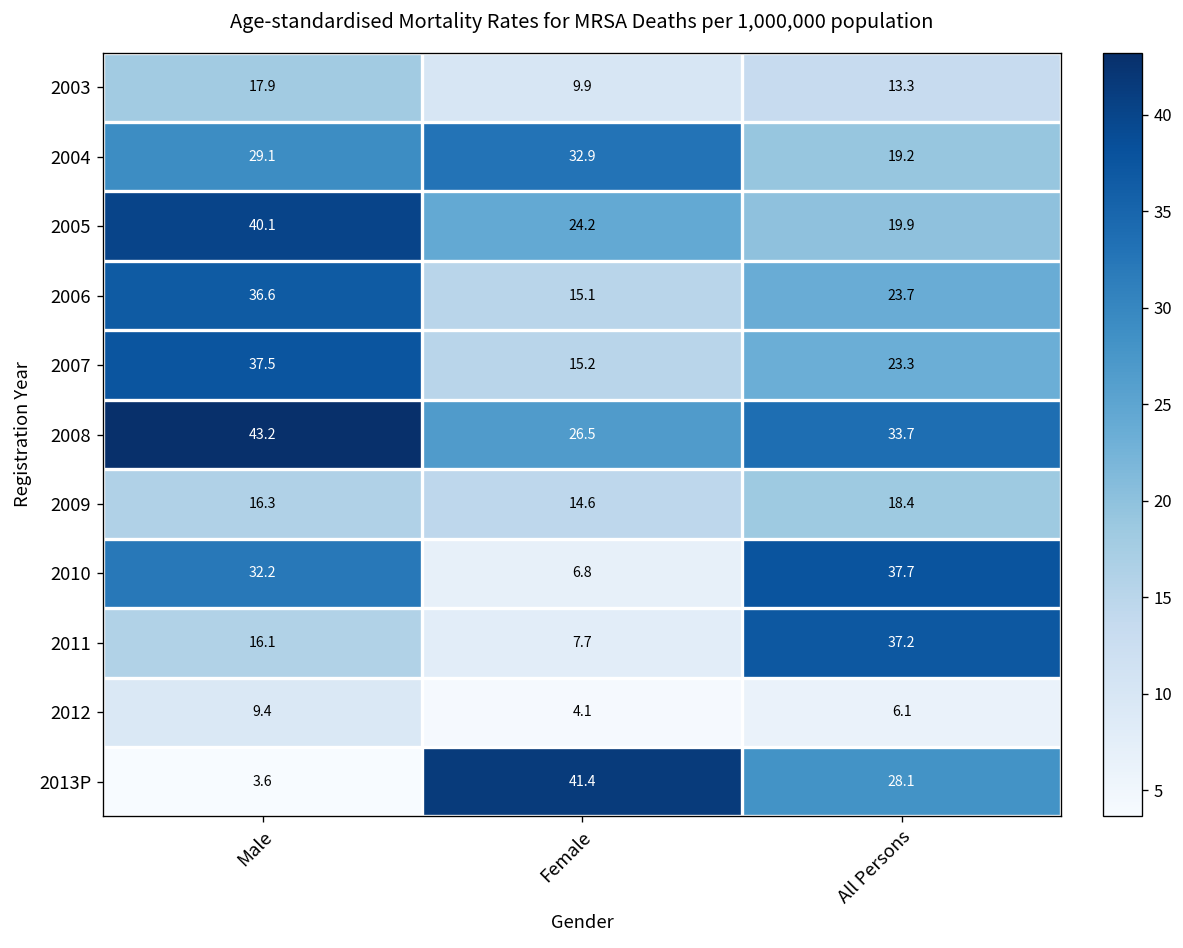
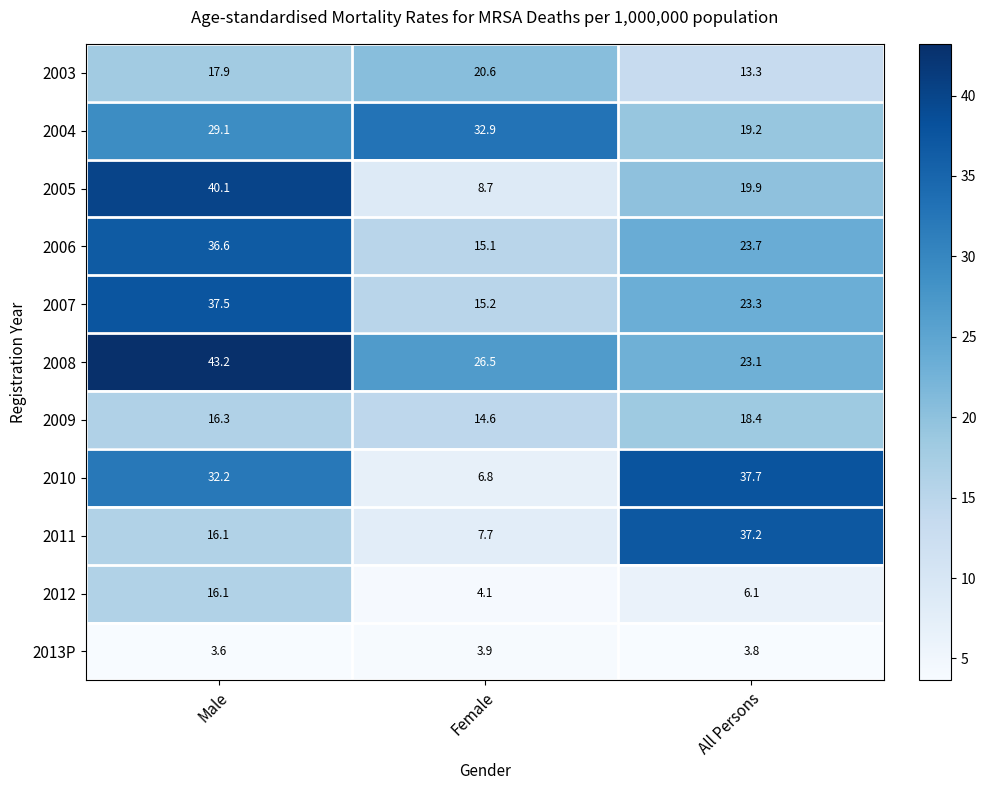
  {
    "2003": {
      "Male": 17.9,
-     "Female": 9.9,
+     "Female": 20.6,
      "All Persons": 13.3
    },
    "2004": {
      "Male": 29.1,
      "Female": 32.9,
      "All Persons": 19.2
    },
    "2005": {
      "Male": 40.1,
-     "Female": 24.2,
+     "Female": 8.7,
      "All Persons": 19.9
    },
    "2006": {
      "Male": 36.6,
      "Female": 15.1,
      "All Persons": 23.7
    },
    "2007": {
      "Male": 37.5,
      "Female": 15.2,
      "All Persons": 23.3
    },
    "2008": {
      "Male": 43.2,
      "Female": 26.5,
-     "All Persons": 33.7
+     "All Persons": 23.1
    },
    "2009": {
      "Male": 16.3,
      "Female": 14.6,
      "All Persons": 18.4
    },
    "2010": {
      "Male": 32.2,
      "Female": 6.8,
      "All Persons": 37.7
    },
    "2011": {
      "Male": 16.1,
      "Female": 7.7,
      "All Persons": 37.2
    },
    "2012": {
-     "Male": 9.4,
+     "Male": 16.1,
      "Female": 4.1,
      "All Persons": 6.1
    },
    "2013P": {
      "Male": 3.6,
-     "Female": 41.4,
-     "All Persons": 28.1
+     "Female": 3.9,
+     "All Persons": 3.8
    }
  }
